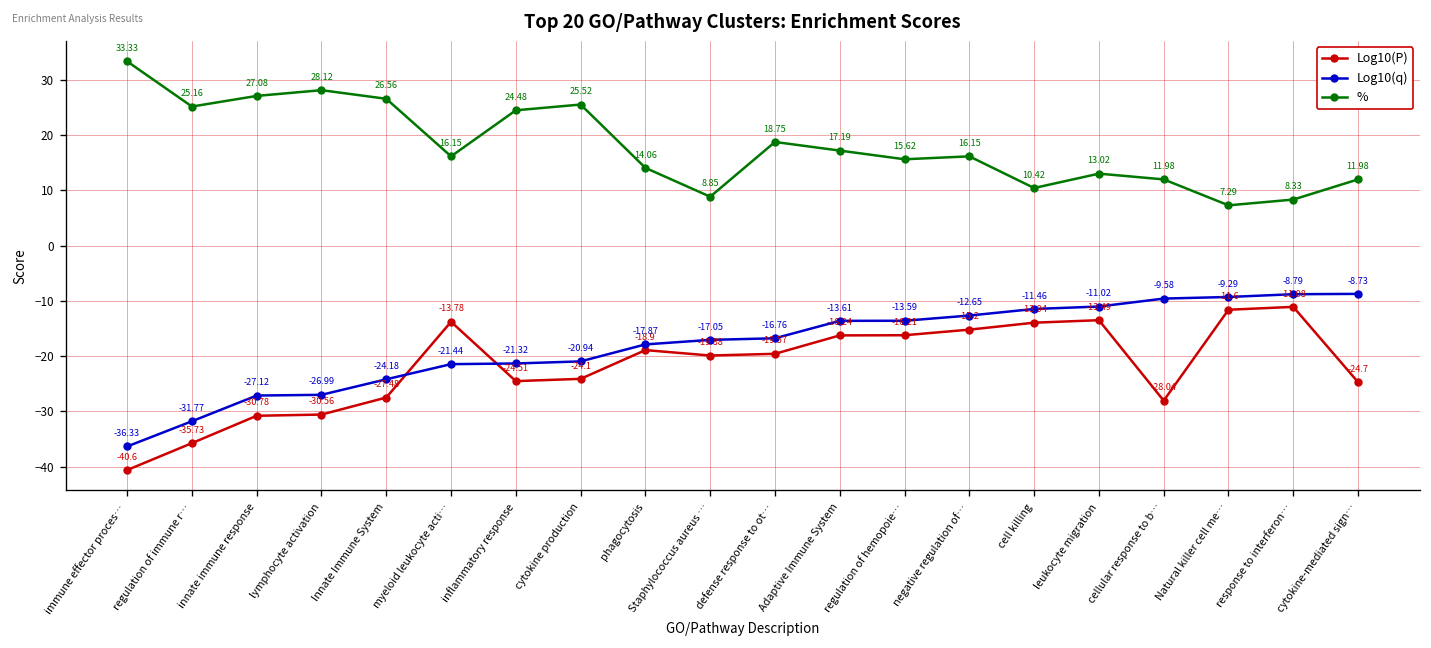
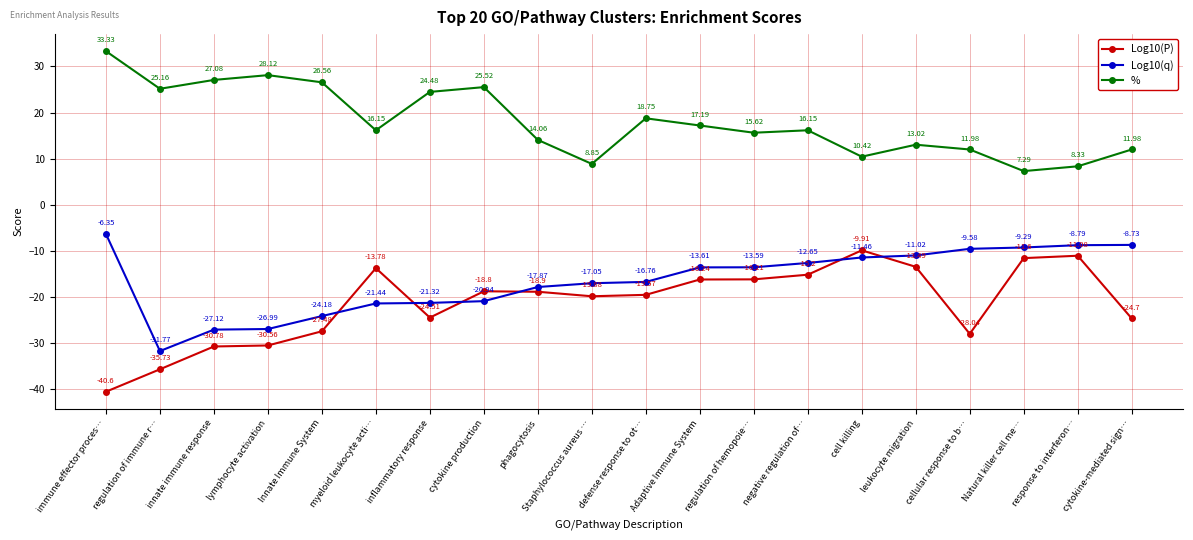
  {
    "Log10(P)": {
      "immune effector proces…": -40.6,
      "regulation of immune r…": -35.73,
      "myeloid leukocyte acti…": -13.78,
-     "cytokine production": -24.1,
-     "cell killing": -13.94,
+     "cytokine production": -18.8,
+     "cell killing": -9.91,
      "cellular response to b…": -28.04,
      "cytokine-mediated sign…": -24.7
    },
    "Log10(q)": {
-     "immune effector proces…": -36.33,
+     "immune effector proces…": -6.35,
      "regulation of immune r…": -31.77,
      "innate immune response": -27.12,
      "lymphocyte activation": -26.99,
      "Innate Immune System": -24.18,
      "myeloid leukocyte acti…": -21.44,
      "inflammatory response": -21.32,
      "cytokine production": -20.94,
      "Staphylococcus aureus …": -17.05,
      "defense response to ot…": -16.76,
      "Adaptive Immune System": -13.61,
      "regulation of hemopoie…": -13.59,
      "negative regulation of…": -12.65,
      "cell killing": -11.46,
      "leukocyte migration": -11.02,
      "cellular response to b…": -9.58,
      "Natural killer cell me…": -9.29,
      "response to interferon…": -8.79,
      "cytokine-mediated sign…": -8.73
    },
    "%": {
      "immune effector proces…": 33.33,
      "regulation of immune r…": 25.16,
      "innate immune response": 27.08,
      "lymphocyte activation": 28.12,
      "Innate Immune System": 26.56,
      "myeloid leukocyte acti…": 16.15,
      "inflammatory response": 24.48,
      "cytokine production": 25.52,
      "phagocytosis": 14.06,
      "Staphylococcus aureus …": 8.85,
      "defense response to ot…": 18.75,
      "Adaptive Immune System": 17.19,
      "regulation of hemopoie…": 15.62,
      "negative regulation of…": 16.15,
      "cell killing": 10.42,
      "leukocyte migration": 13.02,
      "cellular response to b…": 11.98,
      "Natural killer cell me…": 7.29,
      "response to interferon…": 8.33,
      "cytokine-mediated sign…": 11.98
    }
  }
